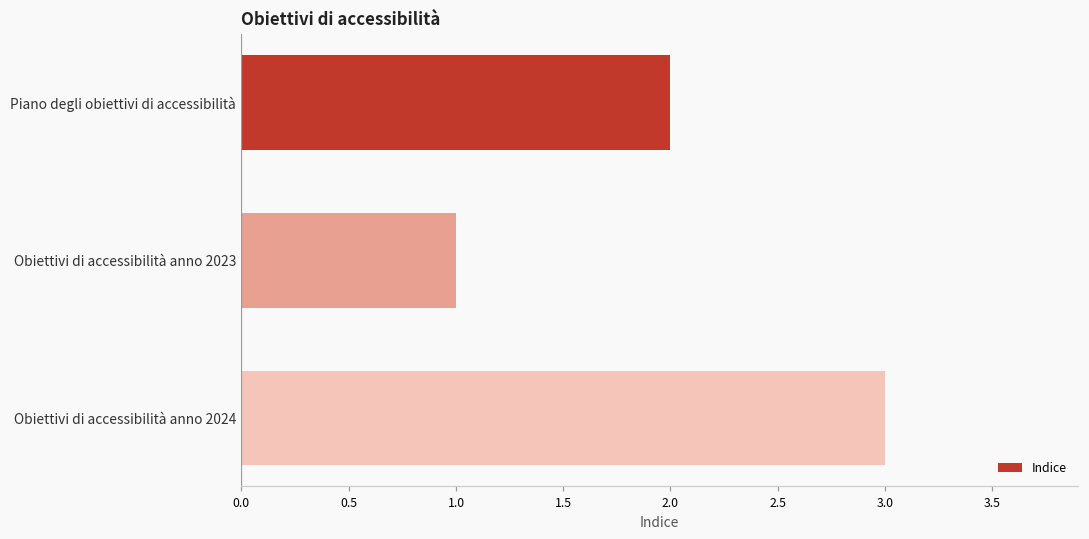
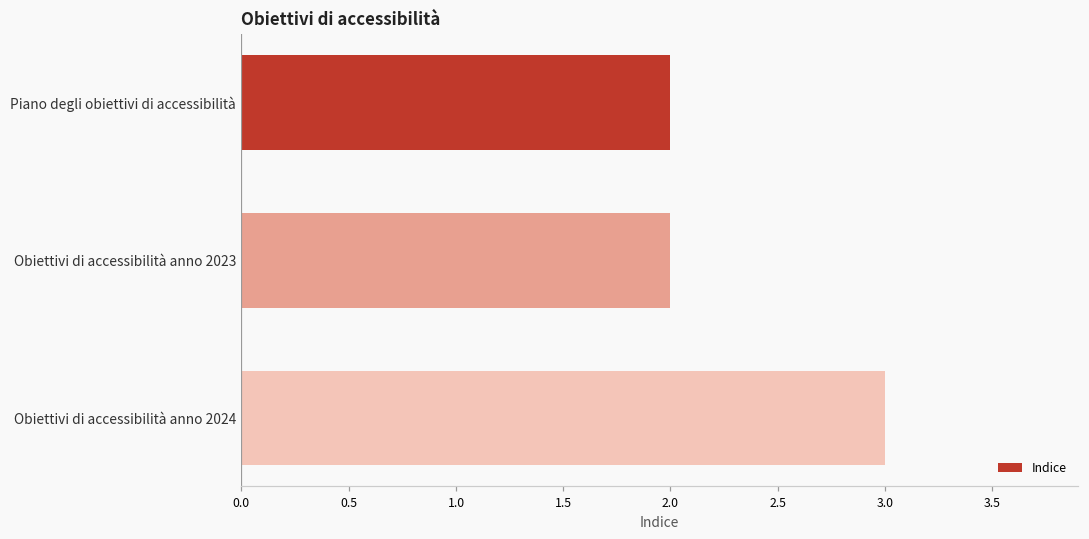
  {
    "Piano degli obiettivi di accessibilità": 2,
-   "Obiettivi di accessibilità anno 2023": 1,
+   "Obiettivi di accessibilità anno 2023": 2,
    "Obiettivi di accessibilità anno 2024": 3
  }
